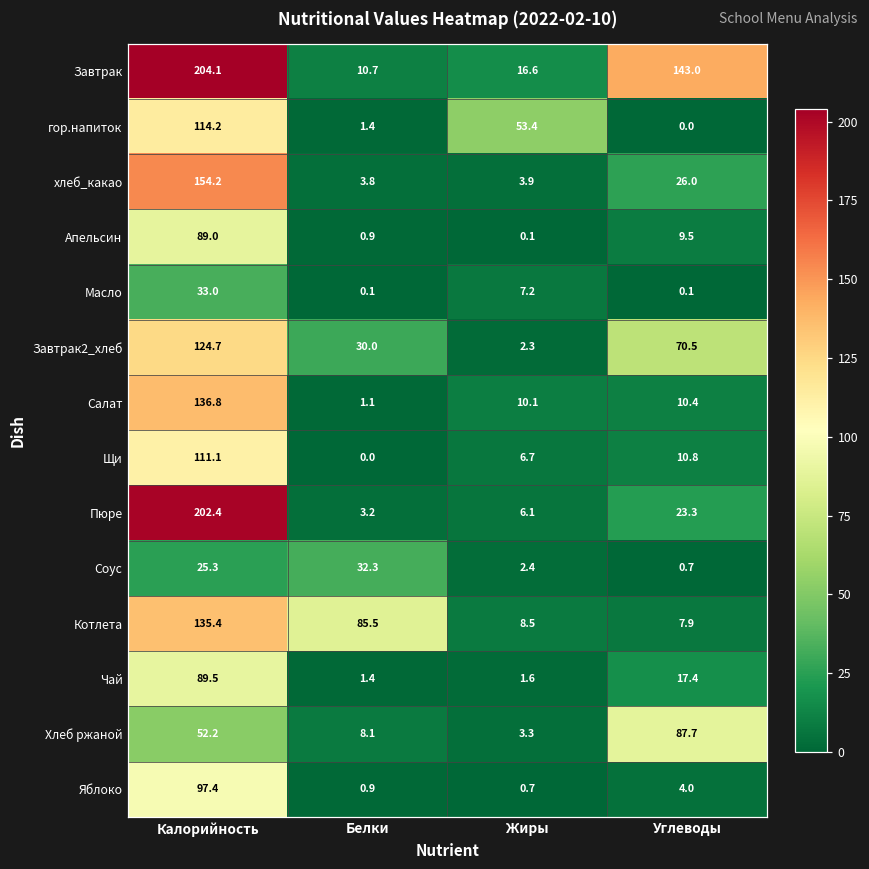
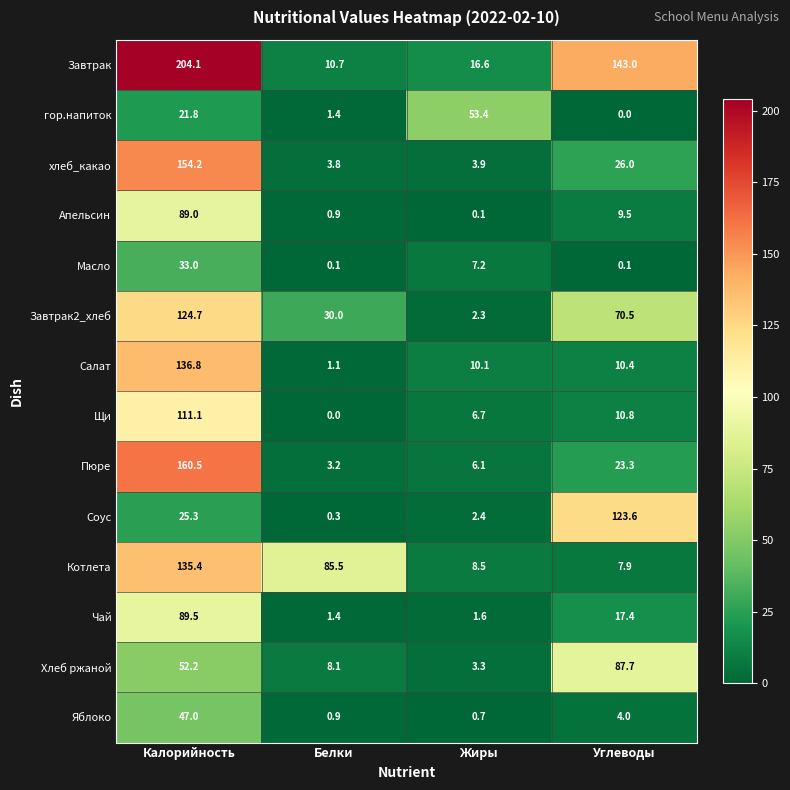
  {
    "Завтрак": {
      "Калорийность": 204.1,
      "Белки": 10.7,
      "Жиры": 16.6,
      "Углеводы": 143.0
    },
    "гор.напиток": {
-     "Калорийность": 114.2,
+     "Калорийность": 21.8,
      "Белки": 1.4,
      "Жиры": 53.4,
      "Углеводы": 0.0
    },
    "хлеб_какао": {
      "Калорийность": 154.2,
      "Белки": 3.8,
      "Жиры": 3.9,
      "Углеводы": 26.0
    },
    "Апельсин": {
      "Калорийность": 89.0,
      "Белки": 0.9,
      "Жиры": 0.1,
      "Углеводы": 9.5
    },
    "Масло": {
      "Калорийность": 33.0,
      "Белки": 0.1,
      "Жиры": 7.2,
      "Углеводы": 0.1
    },
    "Завтрак2_хлеб": {
      "Калорийность": 124.7,
      "Белки": 30.0,
      "Жиры": 2.3,
      "Углеводы": 70.5
    },
    "Салат": {
      "Калорийность": 136.8,
      "Белки": 1.1,
      "Жиры": 10.1,
      "Углеводы": 10.4
    },
    "Щи": {
      "Калорийность": 111.1,
      "Белки": 0.0,
      "Жиры": 6.7,
      "Углеводы": 10.8
    },
    "Пюре": {
-     "Калорийность": 202.4,
+     "Калорийность": 160.5,
      "Белки": 3.2,
      "Жиры": 6.1,
      "Углеводы": 23.3
    },
    "Соус": {
      "Калорийность": 25.3,
-     "Белки": 32.3,
+     "Белки": 0.3,
      "Жиры": 2.4,
-     "Углеводы": 0.7
+     "Углеводы": 123.6
    },
    "Котлета": {
      "Калорийность": 135.4,
      "Белки": 85.5,
      "Жиры": 8.5,
      "Углеводы": 7.9
    },
    "Чай": {
      "Калорийность": 89.5,
      "Белки": 1.4,
      "Жиры": 1.6,
      "Углеводы": 17.4
    },
    "Хлеб ржаной": {
      "Калорийность": 52.2,
      "Белки": 8.1,
      "Жиры": 3.3,
      "Углеводы": 87.7
    },
    "Яблоко": {
-     "Калорийность": 97.4,
+     "Калорийность": 47.0,
      "Белки": 0.9,
      "Жиры": 0.7,
      "Углеводы": 4.0
    }
  }
